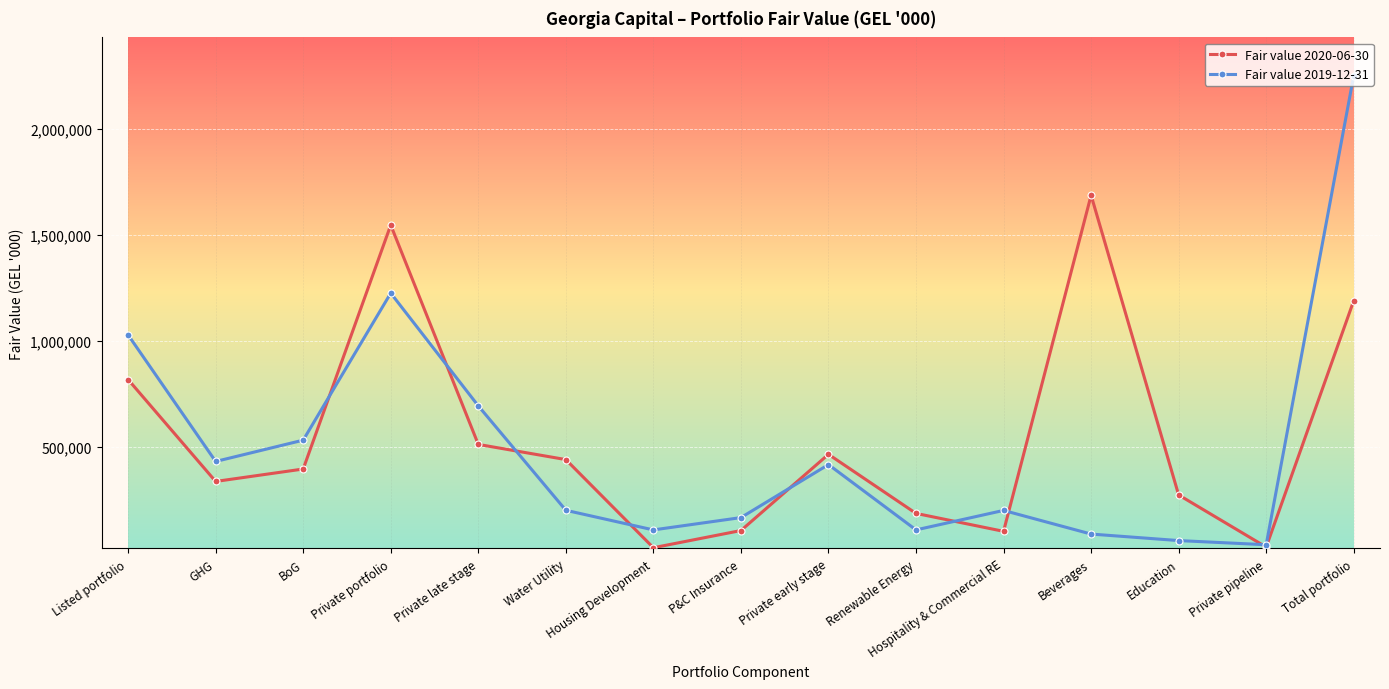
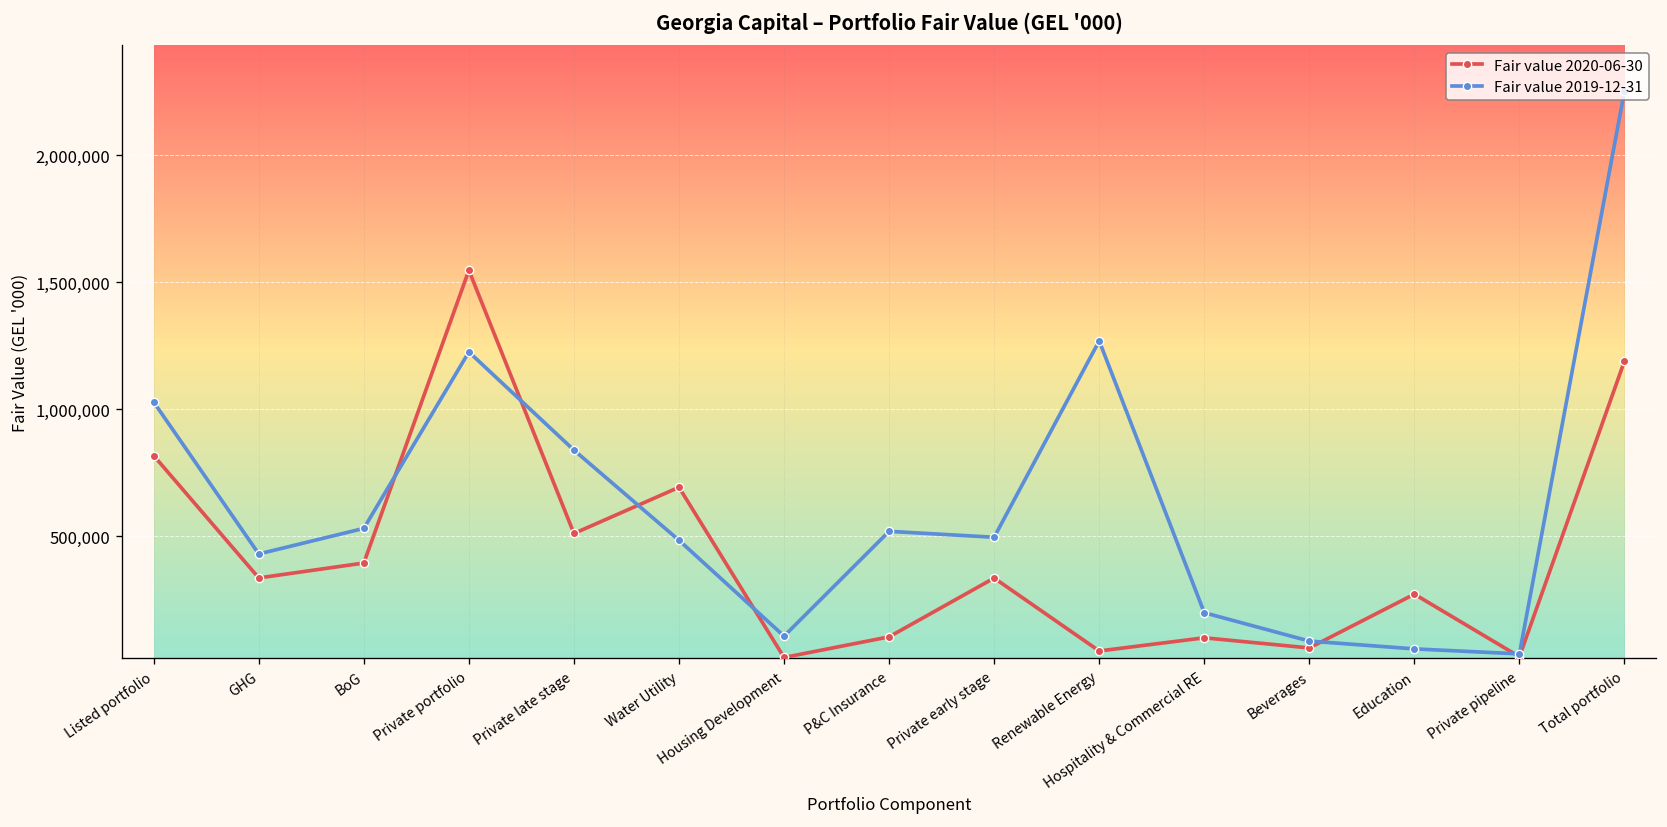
  {
    "Fair value 2020-06-30": {
      "Listed portfolio": "820,000",
      "GHG": "340,000",
      "BoG": "390,000",
      "Private portfolio": "1,550,000",
      "Private late stage": "510,000",
-     "Water Utility": "440,000",
+     "Water Utility": "690,000",
      "Housing Development": "20,000",
      "P&C Insurance": "100,000",
-     "Private early stage": "460,000",
-     "Renewable Energy": "180,000",
+     "Private early stage": "340,000",
+     "Renewable Energy": "50,000",
      "Hospitality & Commercial RE": "100,000",
-     "Beverages": "1,690,000",
+     "Beverages": "60,000",
      "Education": "270,000",
      "Total portfolio": "1,190,000"
    },
    "Fair value 2019-12-31": {
      "Listed portfolio": "1,030,000",
      "GHG": "430,000",
      "BoG": "530,000",
      "Private portfolio": "1,230,000",
-     "Private late stage": "690,000",
-     "Water Utility": "200,000",
+     "Private late stage": "840,000",
+     "Water Utility": "480,000",
      "Housing Development": "110,000",
-     "P&C Insurance": "160,000",
-     "Private early stage": "420,000",
-     "Renewable Energy": "110,000",
+     "P&C Insurance": "520,000",
+     "Private early stage": "500,000",
+     "Renewable Energy": "1,270,000",
      "Hospitality & Commercial RE": "200,000",
      "Beverages": "90,000",
      "Education": "60,000"
    }
  }
